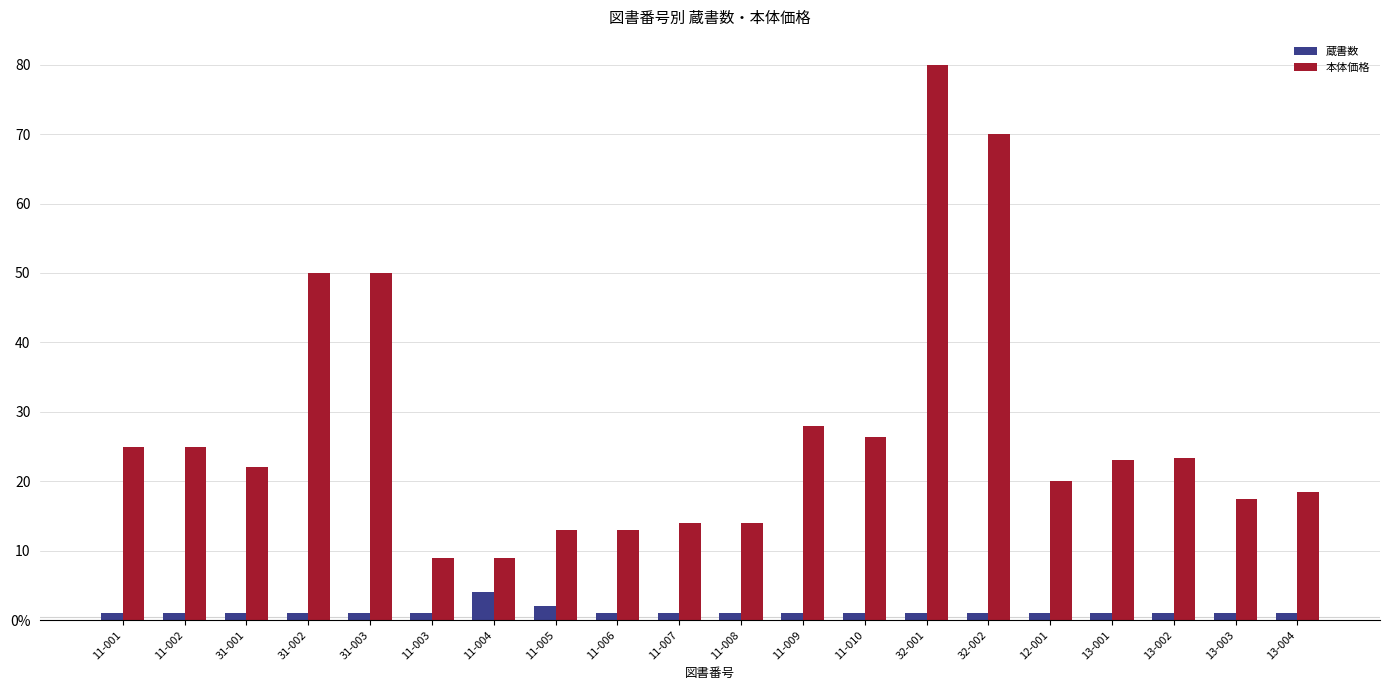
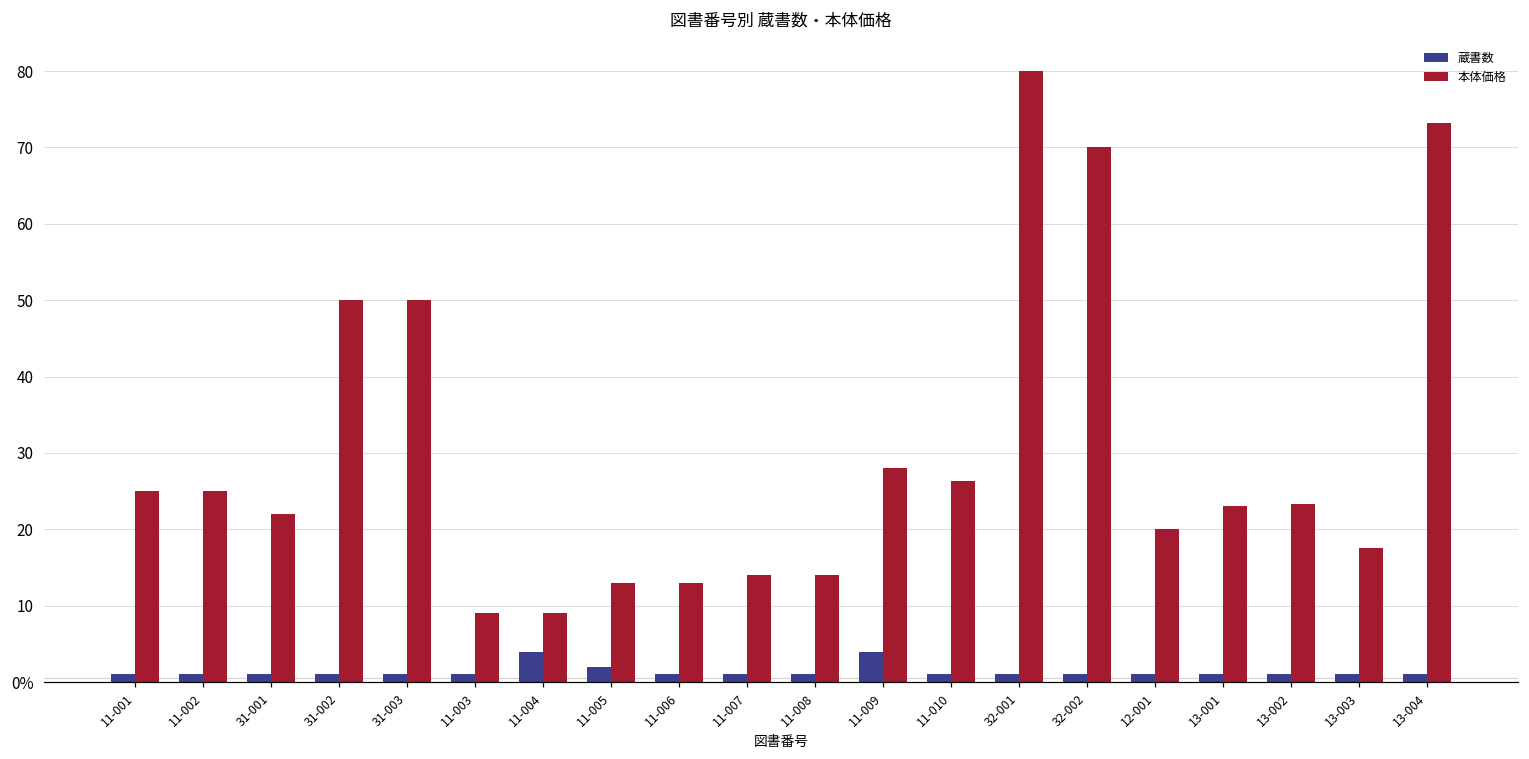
  {
    "蔵書数": {
      "11-001": 1,
      "11-002": 1,
      "31-001": 1,
      "31-002": 1,
      "31-003": 1,
      "11-003": 1,
      "11-004": 4,
      "11-005": 2,
      "11-006": 1,
      "11-007": 1,
      "11-008": 1,
-     "11-009": 1,
+     "11-009": 4,
      "11-010": 1,
      "32-001": 1,
      "32-002": 1,
      "12-001": 1,
      "13-001": 1,
      "13-002": 1,
      "13-003": 1,
      "13-004": 1
    },
    "本体価格": {
      "11-001": 25,
      "11-002": 25,
      "31-001": 22,
      "31-002": 50,
      "31-003": 50,
      "11-003": 9,
      "11-004": 9,
      "11-005": 13,
      "11-006": 13,
      "11-007": 14,
      "11-008": 14,
      "11-009": 28,
      "11-010": 26,
      "32-001": 80,
      "32-002": 70,
      "12-001": 20,
      "13-001": 23,
      "13-002": 23,
      "13-003": 18,
-     "13-004": 19
+     "13-004": 73
    }
  }
